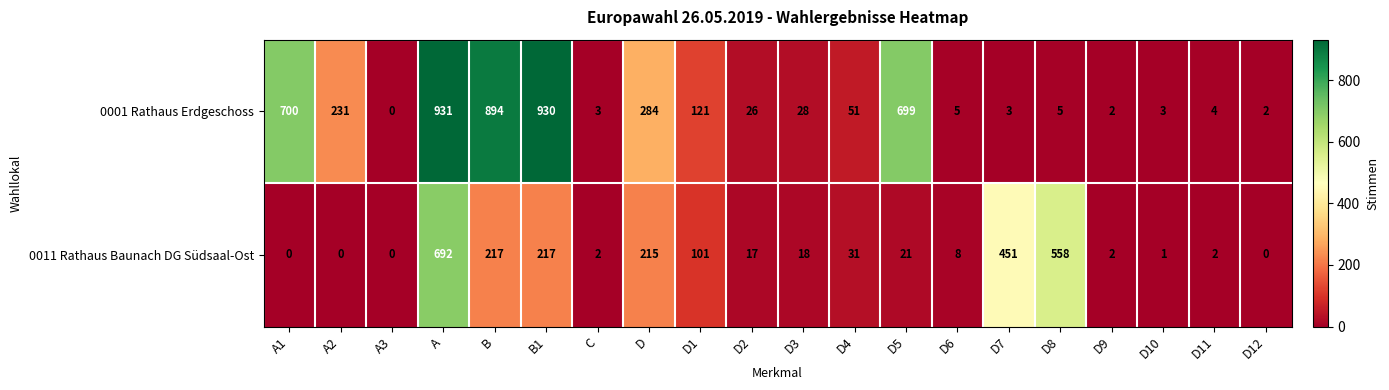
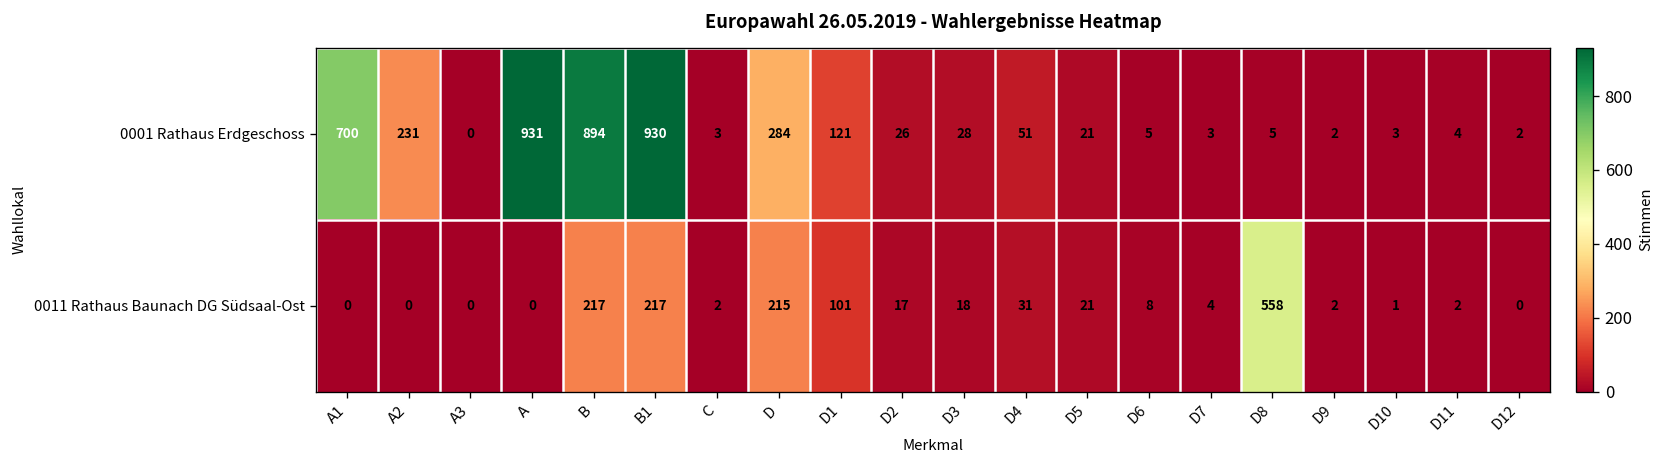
  {
    "0001 Rathaus Erdgeschoss": {
      "A1": 700,
      "A2": 231,
      "A3": 0,
      "A": 931,
      "B": 894,
      "B1": 930,
      "C": 3,
      "D": 284,
      "D1": 121,
      "D2": 26,
      "D3": 28,
      "D4": 51,
-     "D5": 699,
+     "D5": 21,
      "D6": 5,
      "D7": 3,
      "D8": 5,
      "D9": 2,
      "D10": 3,
      "D11": 4,
      "D12": 2
    },
    "0011 Rathaus Baunach DG Südsaal-Ost": {
      "A1": 0,
      "A2": 0,
      "A3": 0,
-     "A": 692,
+     "A": 0,
      "B": 217,
      "B1": 217,
      "C": 2,
      "D": 215,
      "D1": 101,
      "D2": 17,
      "D3": 18,
      "D4": 31,
      "D5": 21,
      "D6": 8,
-     "D7": 451,
+     "D7": 4,
      "D8": 558,
      "D9": 2,
      "D10": 1,
      "D11": 2,
      "D12": 0
    }
  }
